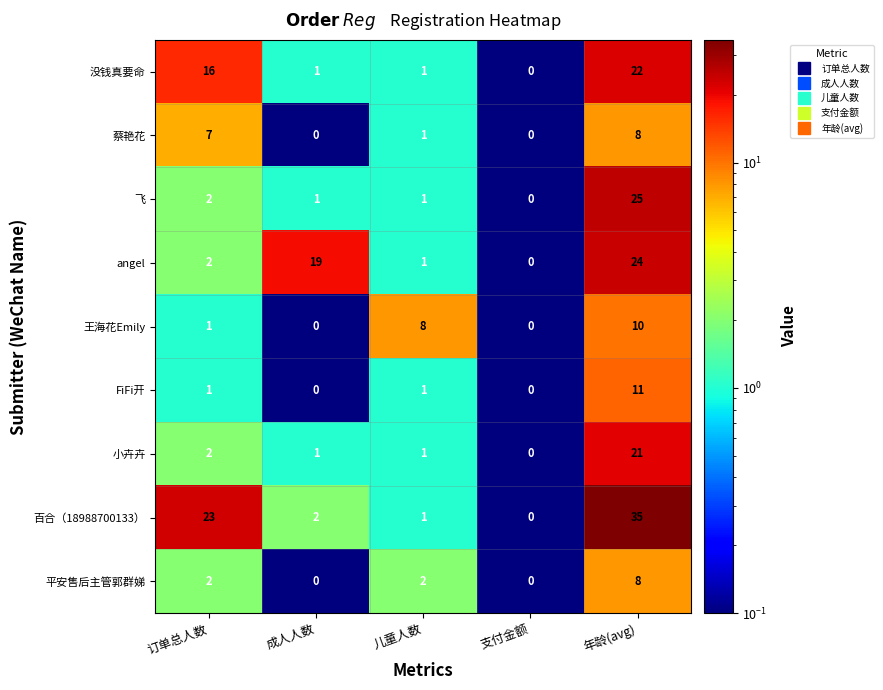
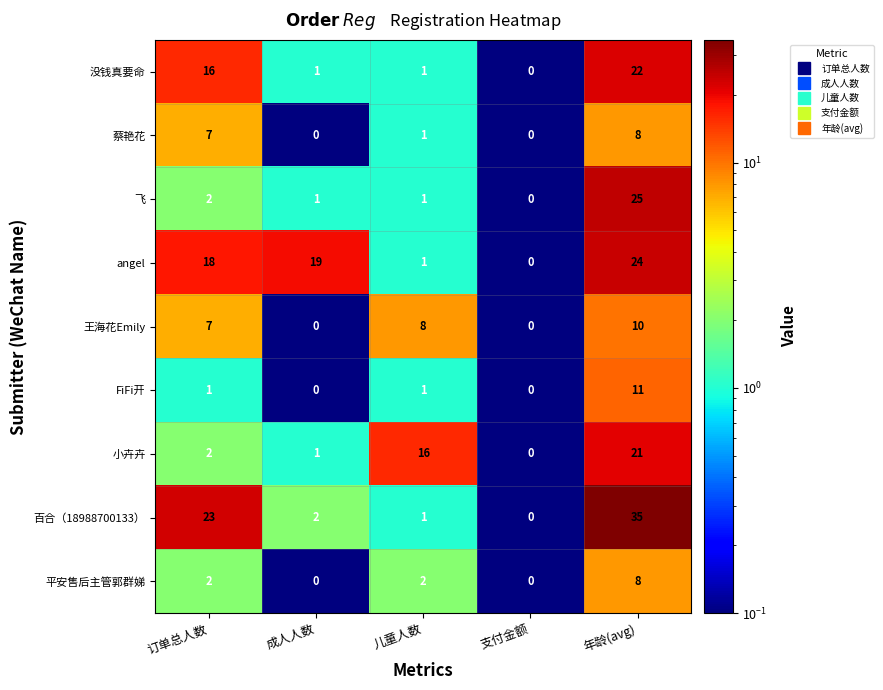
  {
    "没钱真要命": {
      "订单总人数": 16,
      "成人人数": 1,
      "儿童人数": 1,
      "支付金额": 0,
      "年龄(avg)": 22
    },
    "蔡艳花": {
      "订单总人数": 7,
      "成人人数": 0,
      "儿童人数": 1,
      "支付金额": 0,
      "年龄(avg)": 8
    },
    "飞": {
      "订单总人数": 2,
      "成人人数": 1,
      "儿童人数": 1,
      "支付金额": 0,
      "年龄(avg)": 25
    },
    "angel": {
-     "订单总人数": 2,
+     "订单总人数": 18,
      "成人人数": 19,
      "儿童人数": 1,
      "支付金额": 0,
      "年龄(avg)": 24
    },
    "王海花Emily": {
-     "订单总人数": 1,
+     "订单总人数": 7,
      "成人人数": 0,
      "儿童人数": 8,
      "支付金额": 0,
      "年龄(avg)": 10
    },
    "FiFi开": {
      "订单总人数": 1,
      "成人人数": 0,
      "儿童人数": 1,
      "支付金额": 0,
      "年龄(avg)": 11
    },
    "小卉卉": {
      "订单总人数": 2,
      "成人人数": 1,
-     "儿童人数": 1,
+     "儿童人数": 16,
      "支付金额": 0,
      "年龄(avg)": 21
    },
    "百合（18988700133）": {
      "订单总人数": 23,
      "成人人数": 2,
      "儿童人数": 1,
      "支付金额": 0,
      "年龄(avg)": 35
    },
    "平安售后主管郭群娣": {
      "订单总人数": 2,
      "成人人数": 0,
      "儿童人数": 2,
      "支付金额": 0,
      "年龄(avg)": 8
    }
  }
